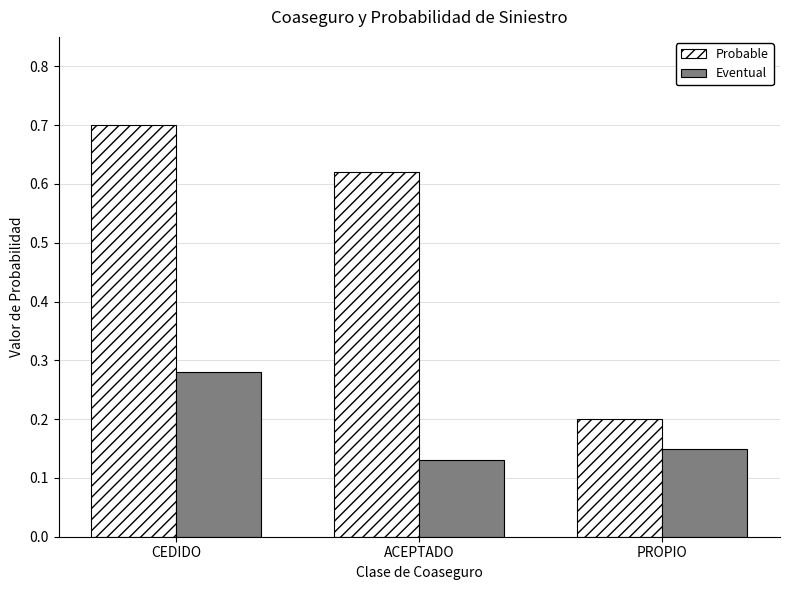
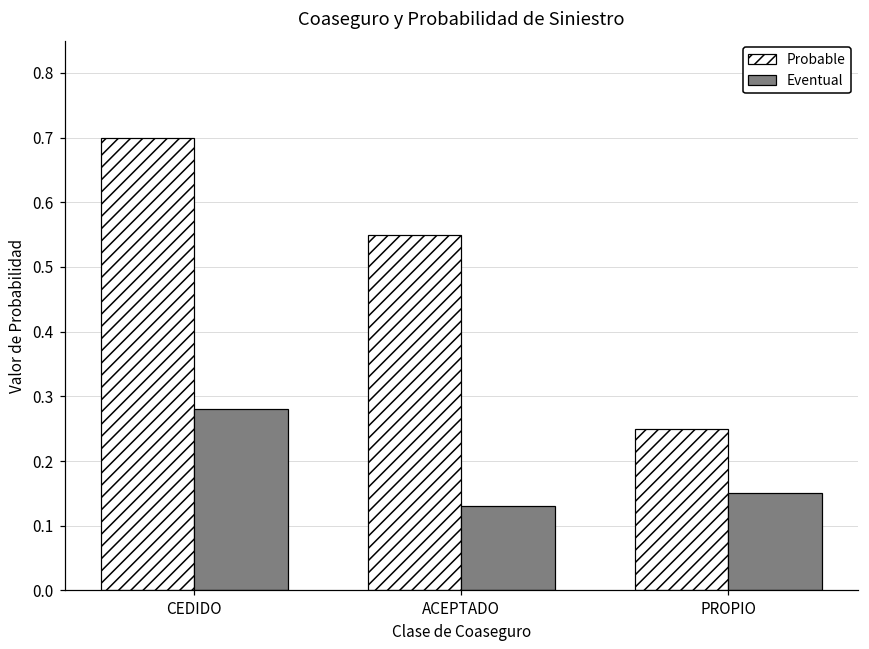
  {
    "Probable": {
      "CEDIDO": 0.70,
-     "ACEPTADO": 0.62,
-     "PROPIO": 0.20
+     "ACEPTADO": 0.55,
+     "PROPIO": 0.25
    },
    "Eventual": {
      "CEDIDO": 0.28,
      "ACEPTADO": 0.13,
      "PROPIO": 0.15
    }
  }
